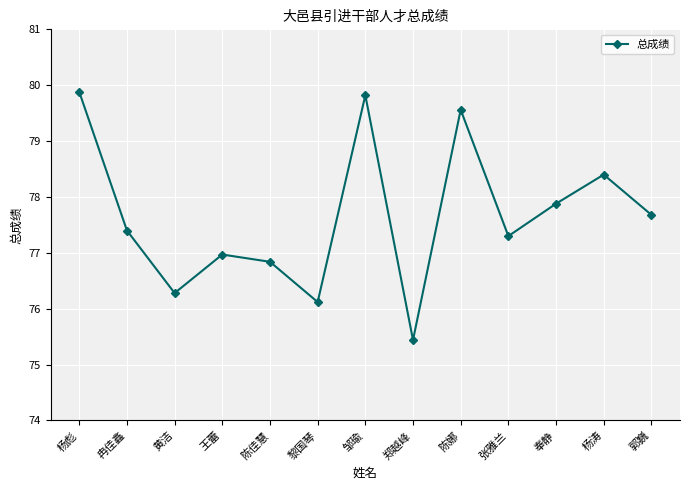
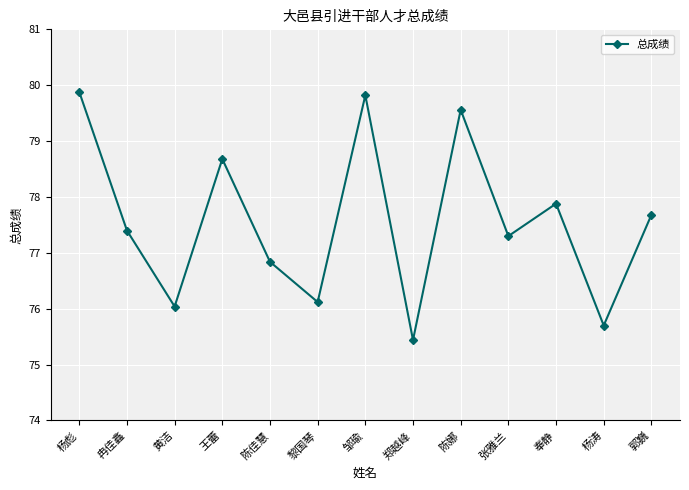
  {
    "杨彪": 79.9,
    "冉佳鑫": 77.4,
-   "黄洁": 76.3,
-   "王蕾": 77.0,
+   "黄洁": 76.0,
+   "王蕾": 78.7,
    "陈佳慧": 76.8,
    "黎国琴": 76.1,
    "邹瑜": 79.8,
    "郑越峰": 75.4,
    "陈娜": 79.6,
    "张雅兰": 77.3,
    "奉静": 77.9,
-   "杨涛": 78.4,
+   "杨涛": 75.7,
    "郭巍": 77.7
  }
